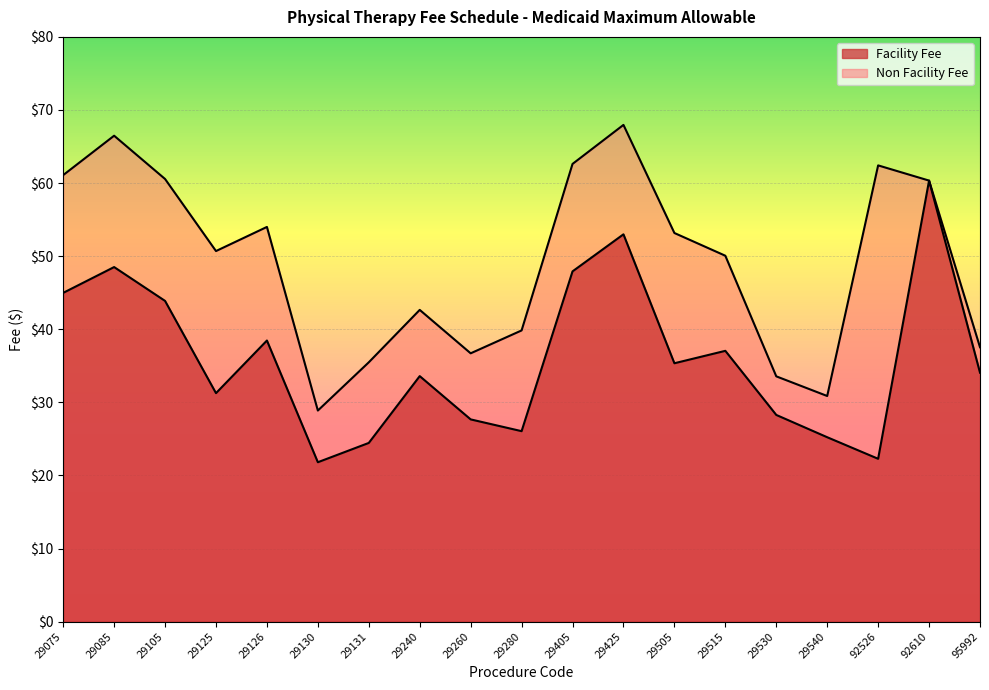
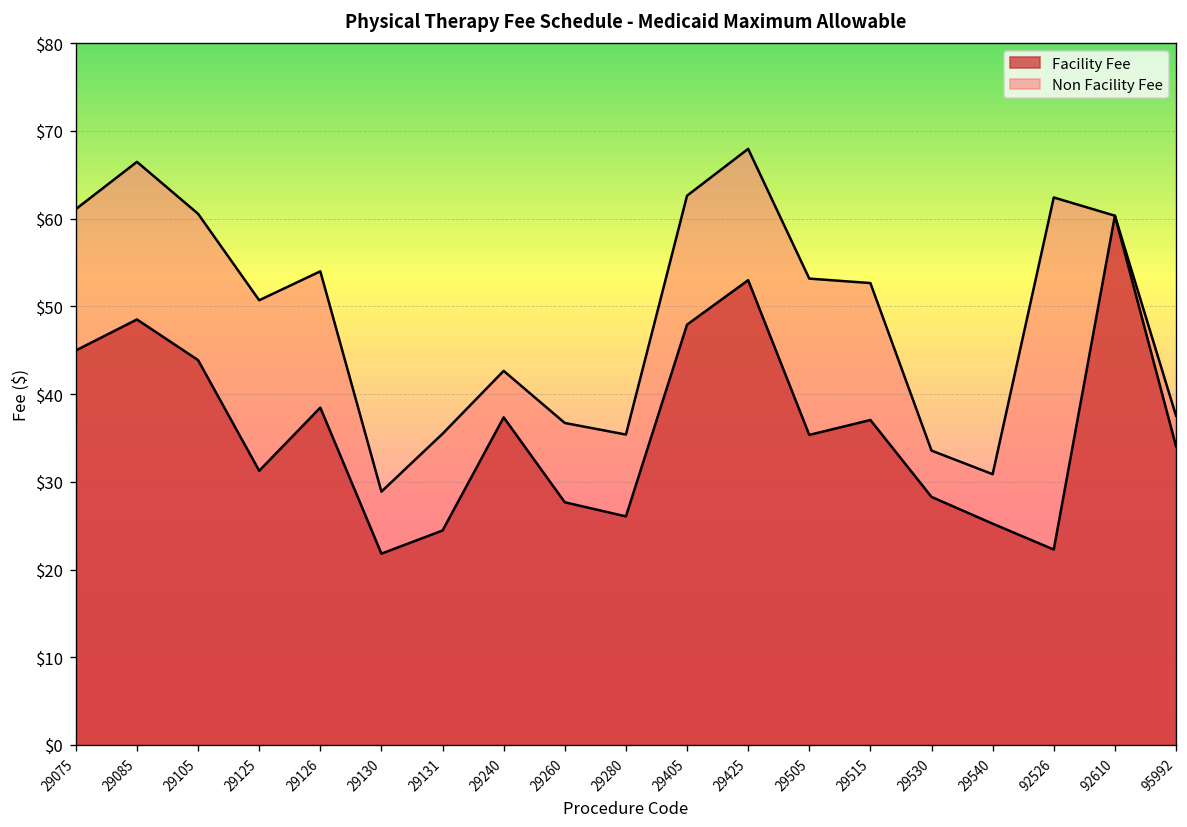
  {
    "Facility Fee": {
      "29075": "$45",
      "29085": "$49",
      "29105": "$44",
      "29125": "$31",
      "29126": "$38",
      "29130": "$22",
      "29131": "$24",
-     "29240": "$34",
+     "29240": "$37",
      "29260": "$28",
      "29280": "$26",
      "29405": "$48",
      "29425": "$53",
      "29505": "$35",
      "29515": "$37",
      "29530": "$28",
      "29540": "$25",
      "92526": "$22",
      "95992": "$34"
    },
    "Non Facility Fee": {
      "29075": "$61",
      "29085": "$66",
      "29105": "$61",
      "29125": "$51",
      "29126": "$54",
      "29130": "$29",
      "29131": "$35",
      "29240": "$43",
      "29260": "$37",
-     "29280": "$40",
+     "29280": "$35",
      "29405": "$63",
      "29425": "$68",
      "29505": "$53",
-     "29515": "$50",
+     "29515": "$53",
      "29530": "$34",
      "29540": "$31",
      "92526": "$62",
      "95992": "$38"
    }
  }
